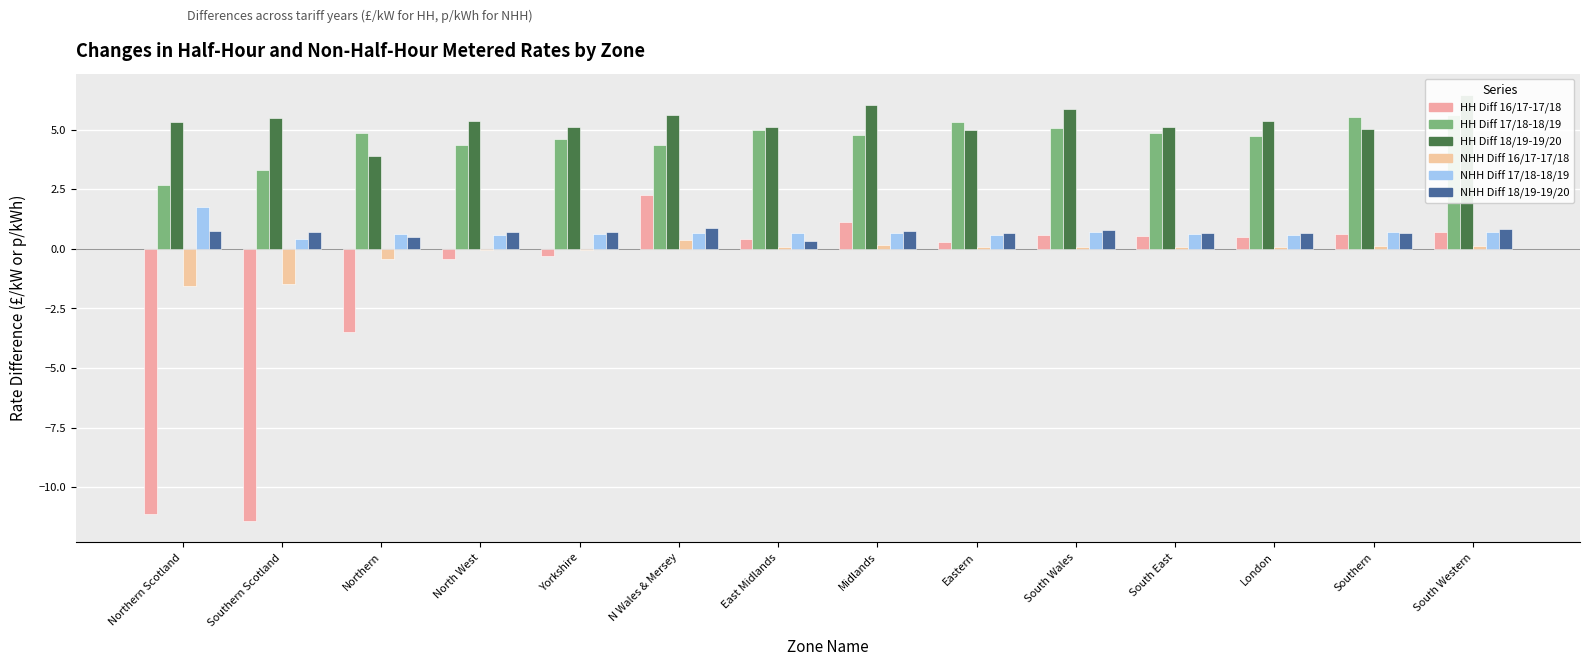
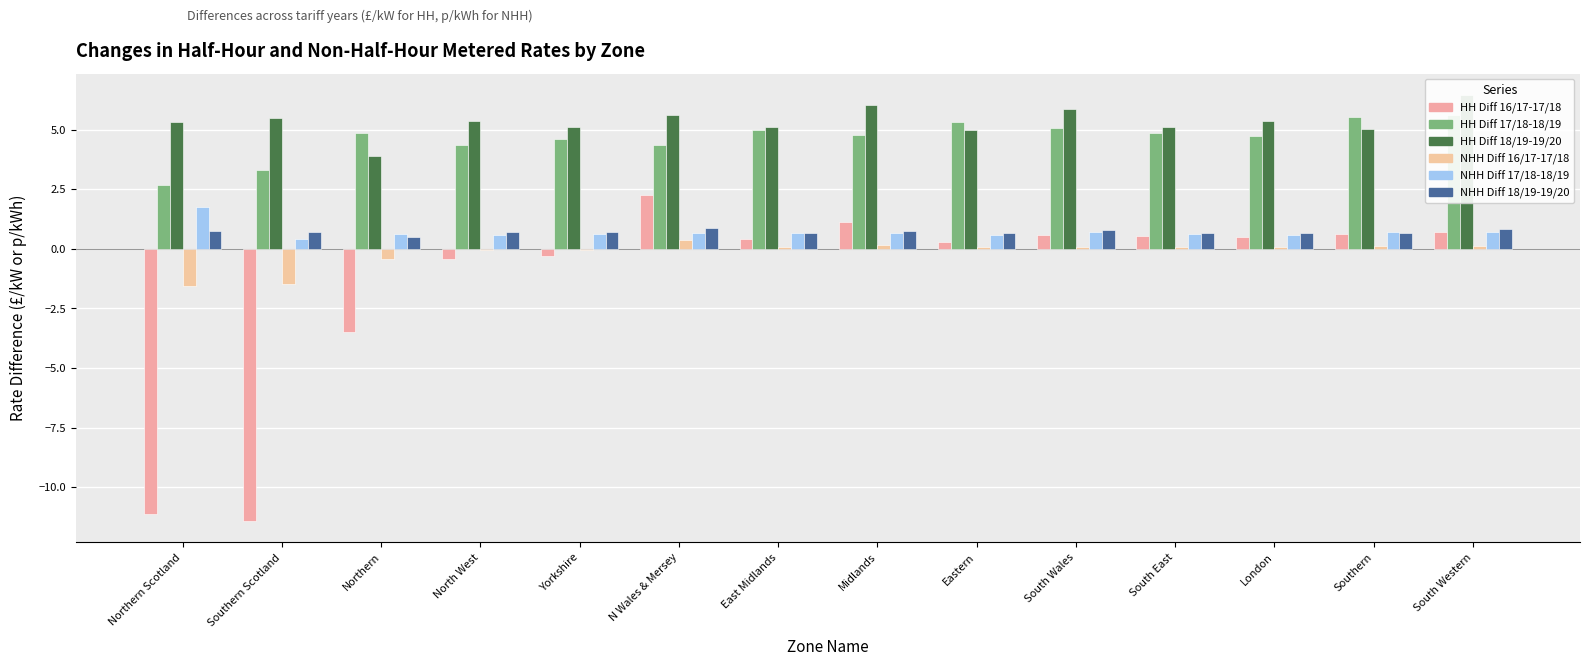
  {
    "HH Diff 17/18-18/19": {
      "Northern Scotland": 2.7,
      "Southern Scotland": 3.3,
      "Northern": 4.9,
      "North West": 4.3,
      "Yorkshire": 4.6,
      "N Wales & Mersey": 4.4,
      "East Midlands": 5.0,
      "Midlands": 4.8,
      "Eastern": 5.3,
      "South Wales": 5.1,
      "South East": 4.8,
      "London": 4.7,
      "Southern": 5.5
    },
    "HH Diff 18/19-19/20": {
      "Northern Scotland": 5.3,
      "Southern Scotland": 5.5,
      "Northern": 3.9,
      "North West": 5.3,
      "Yorkshire": 5.1,
      "N Wales & Mersey": 5.6,
      "East Midlands": 5.1,
      "Midlands": 6.0,
      "Eastern": 5.0,
      "South Wales": 5.9,
      "South East": 5.1,
      "London": 5.3,
      "Southern": 5.0
    },
    "NHH Diff 17/18-18/19": {
      "Northern Scotland": 1.8,
      "Southern Scotland": 0.4,
      "Northern": 0.6,
      "North West": 0.6,
      "Yorkshire": 0.6,
      "N Wales & Mersey": 0.7,
      "East Midlands": 0.6,
      "Midlands": 0.6,
      "Eastern": 0.6,
      "South Wales": 0.7,
      "South East": 0.6,
      "London": 0.6,
      "Southern": 0.7,
      "South Western": 0.7
    },
    "NHH Diff 18/19-19/20": {
      "Northern Scotland": 0.8,
      "Southern Scotland": 0.7,
      "Northern": 0.5,
      "North West": 0.7,
      "Yorkshire": 0.7,
      "N Wales & Mersey": 0.9,
-     "East Midlands": 0.3,
+     "East Midlands": 0.7,
      "Midlands": 0.7,
      "Eastern": 0.7,
      "South Wales": 0.8,
      "South East": 0.7,
      "London": 0.7,
      "Southern": 0.7,
      "South Western": 0.8
    }
  }
